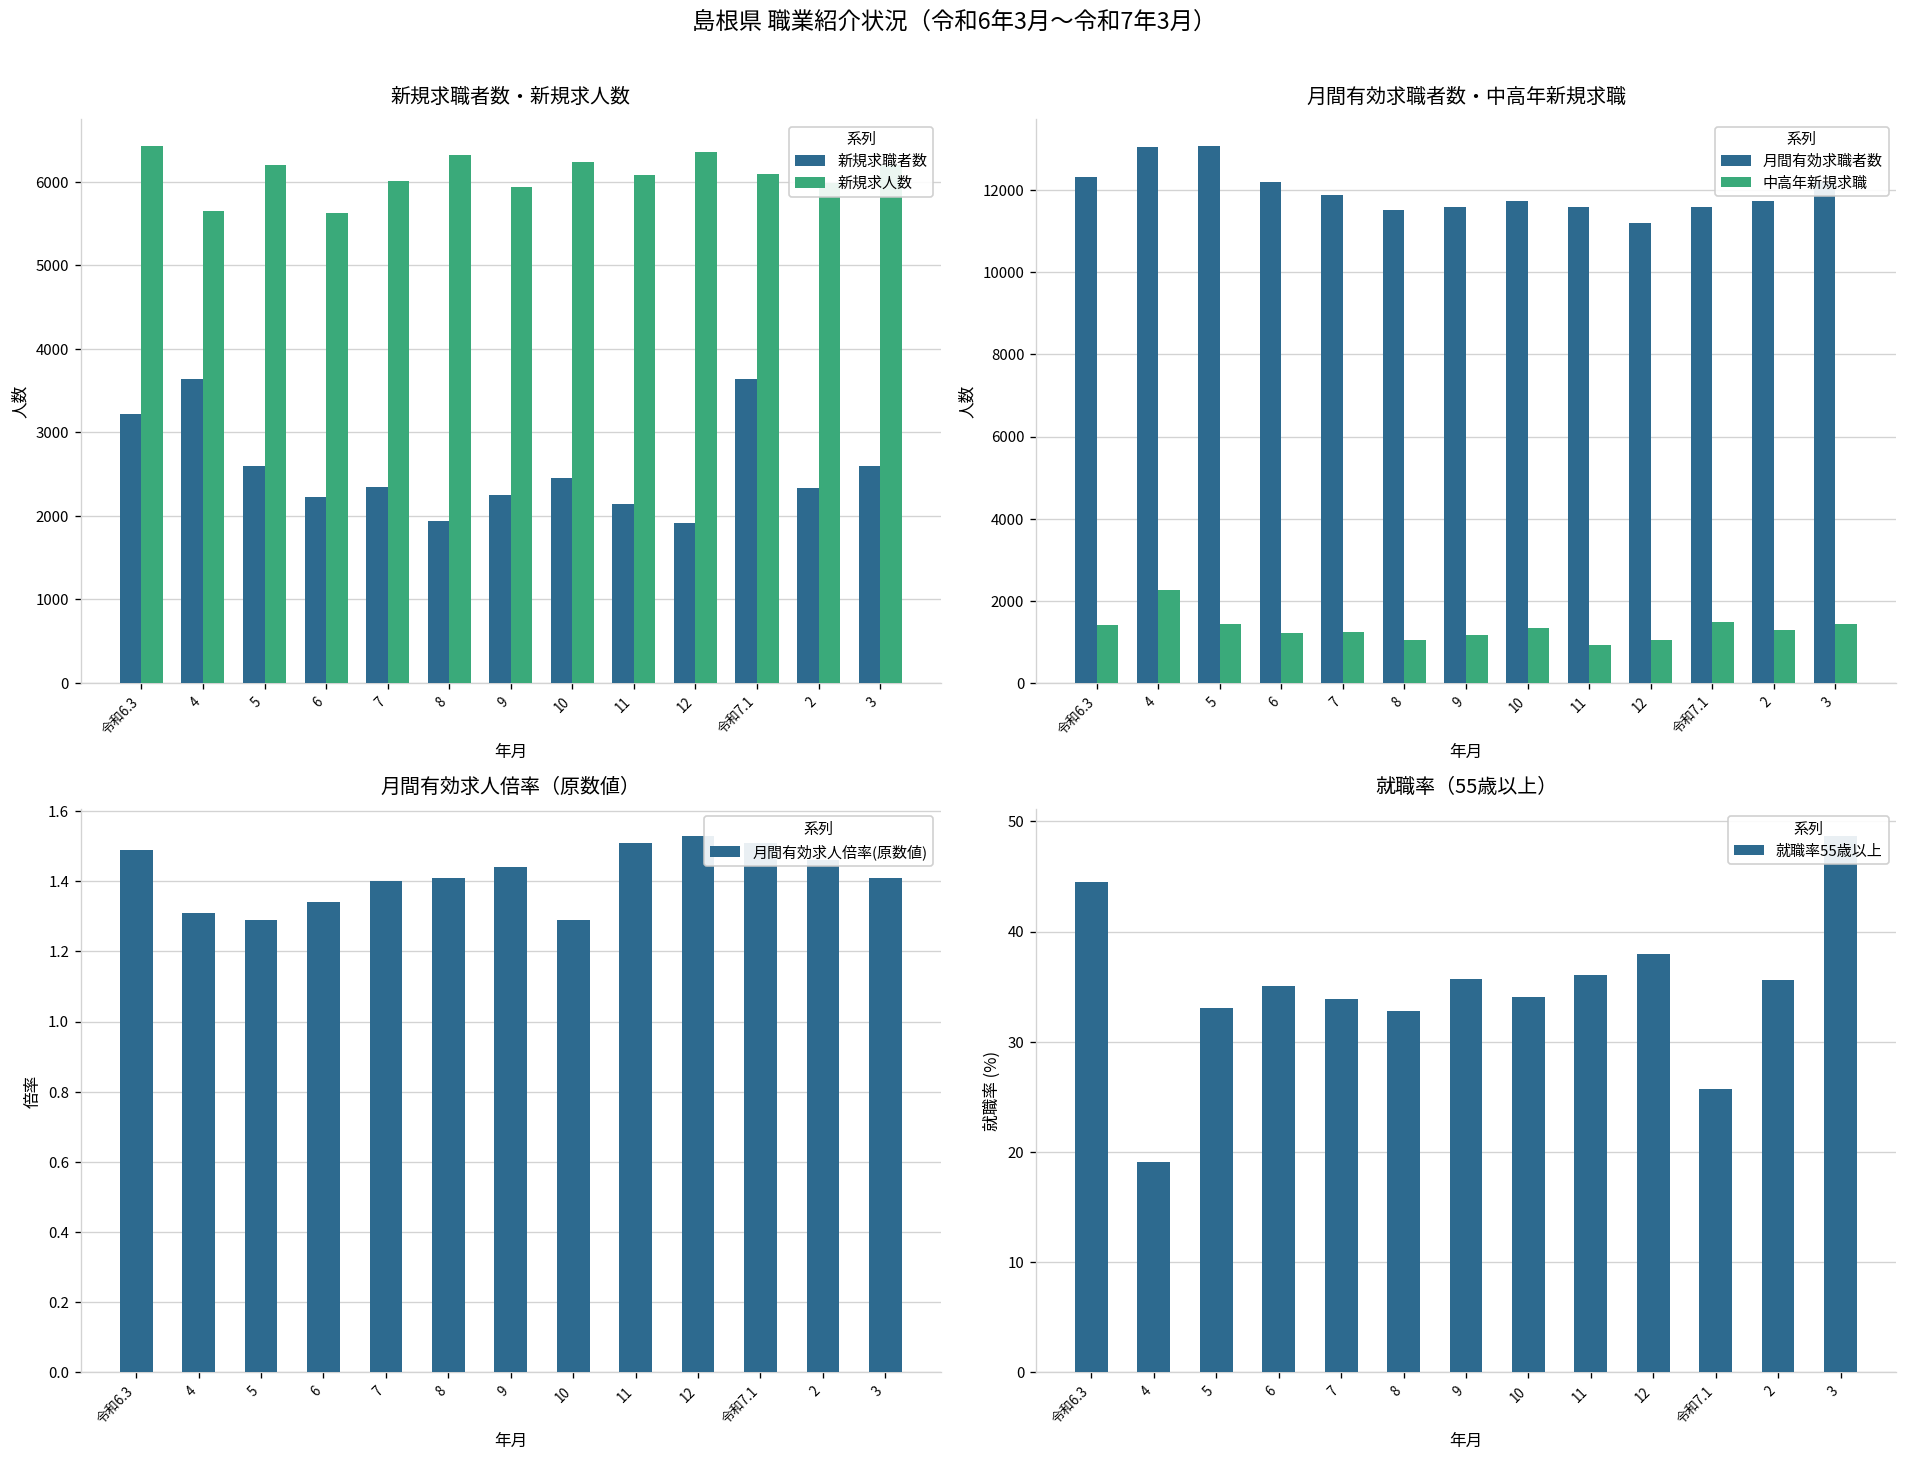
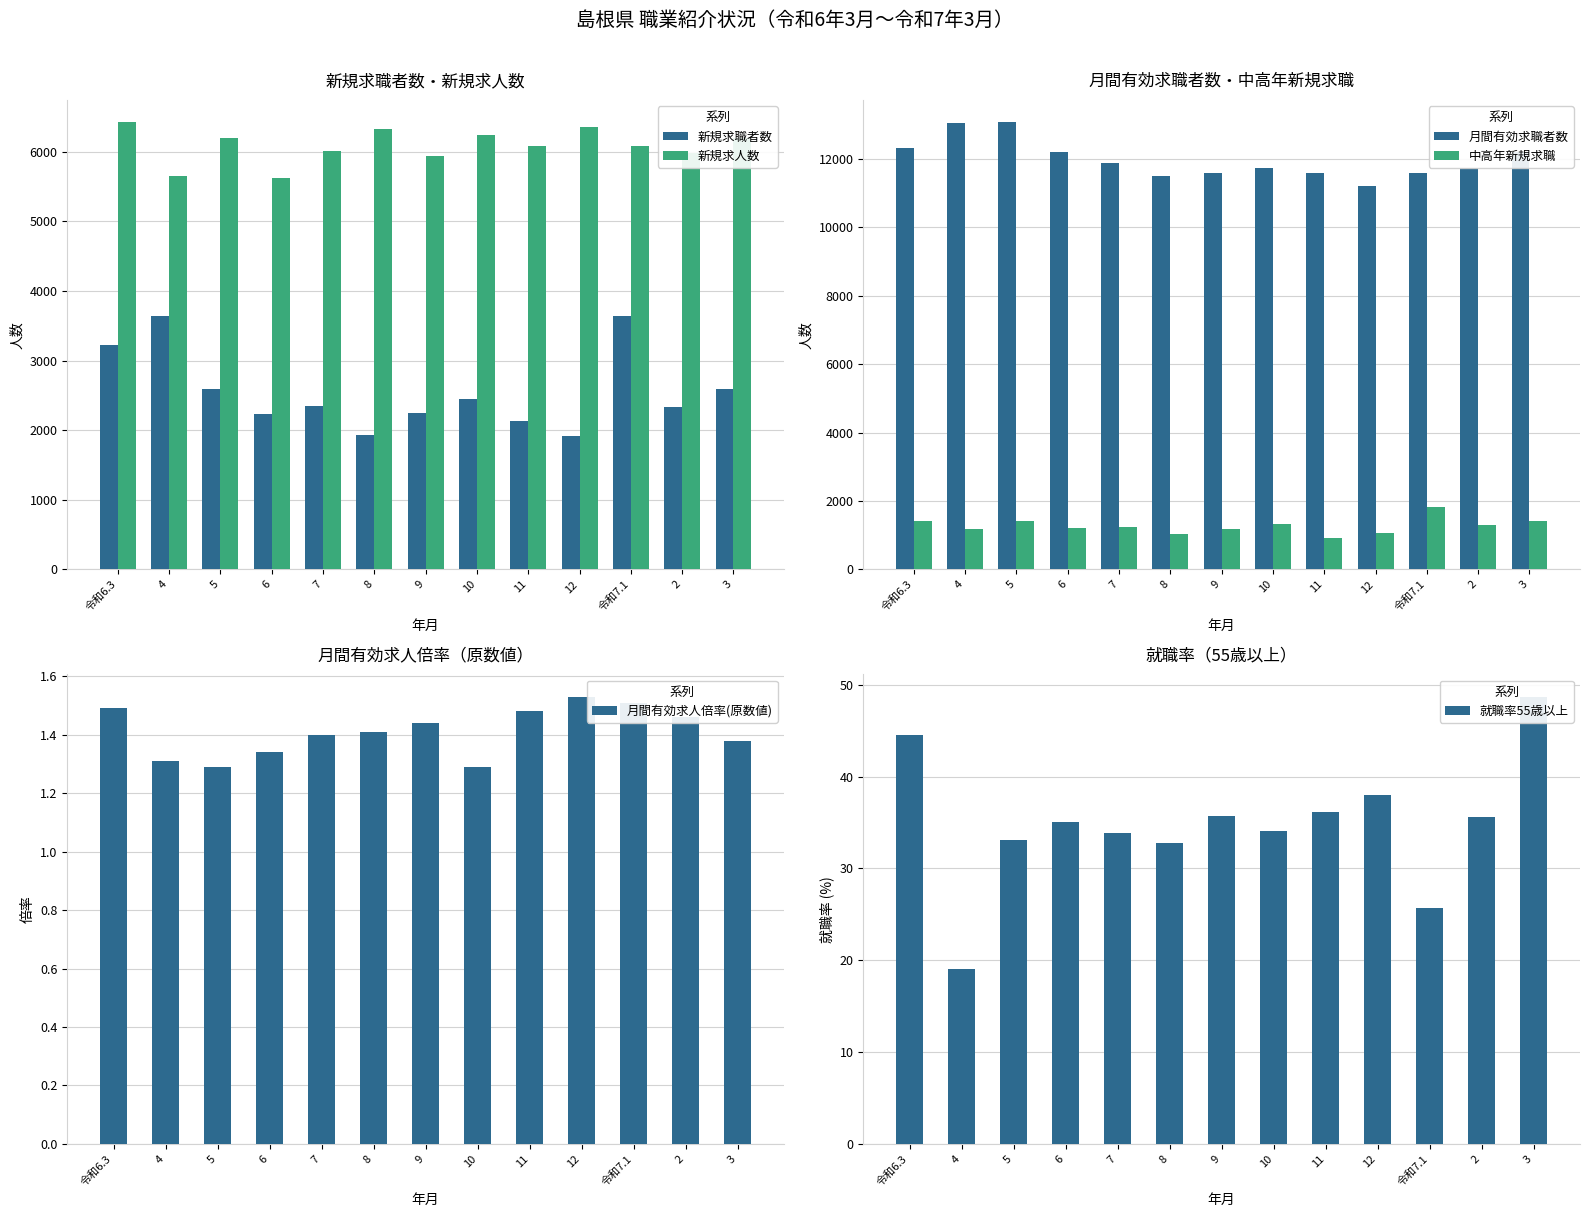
  {
    "新規求職者数・新規求人数": {
      "新規求職者数": {
        "令和6.3": 3200,
        "4": 3600,
        "5": 2600,
        "6": 2200,
        "7": 2400,
        "8": 1900,
        "9": 2200,
        "10": 2400,
        "11": 2100,
        "12": 1900,
        "令和7.1": 3600,
        "2": 2300,
        "3": 2600
      },
      "新規求人数": {
        "令和6.3": 6400,
        "4": 5700,
        "5": 6200,
        "6": 5600,
        "7": 6000,
        "8": 6300,
        "9": 5900,
        "10": 6200,
        "11": 6100,
        "12": 6400,
        "令和7.1": 6100
      }
    },
    "月間有効求職者数・中高年新規求職": {
      "月間有効求職者数": {
        "令和6.3": 12300,
        "4": 13100,
        "5": 13100,
        "6": 12200,
        "7": 11900,
        "8": 11500,
        "9": 11600,
        "10": 11700,
        "11": 11600,
        "12": 11200,
        "令和7.1": 11600
      },
      "中高年新規求職": {
        "令和6.3": 1400,
-       "4": 2300,
+       "4": 1200,
        "5": 1400,
        "6": 1200,
        "7": 1200,
        "8": 1000,
        "9": 1200,
        "10": 1300,
        "11": 900,
        "12": 1100,
-       "令和7.1": 1500,
+       "令和7.1": 1800,
        "2": 1300,
        "3": 1400
      }
    },
    "月間有効求人倍率（原数値）": {
      "令和6.3": 1.49,
      "4": 1.31,
      "5": 1.29,
      "6": 1.34,
      "7": 1.40,
      "8": 1.41,
      "9": 1.44,
      "10": 1.29,
-     "11": 1.51,
+     "11": 1.48,
      "12": 1.53,
-     "3": 1.41
+     "3": 1.38
    },
    "就職率（55歳以上）": {
      "令和6.3": 45,
      "4": 19,
      "5": 33,
      "6": 35,
      "7": 34,
      "8": 33,
      "9": 36,
      "10": 34,
      "11": 36,
      "12": 38,
      "令和7.1": 26,
      "2": 36
    }
  }
